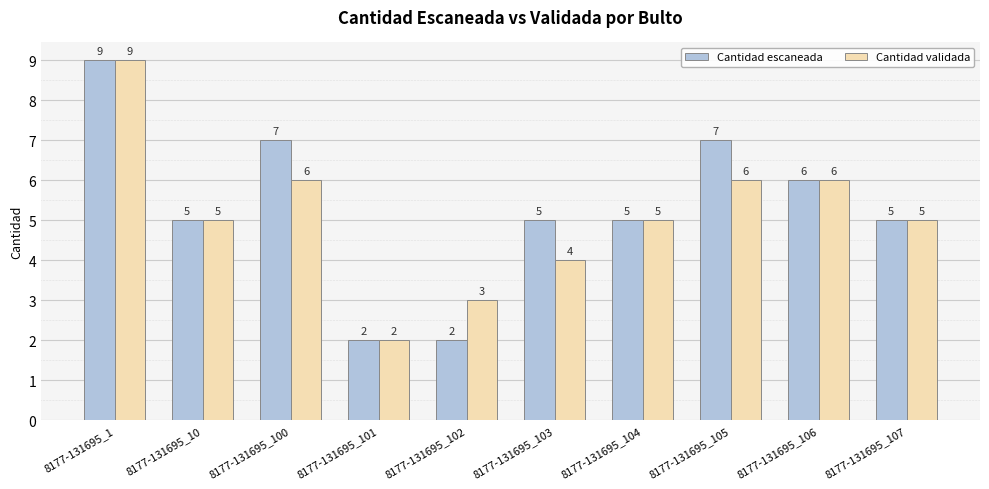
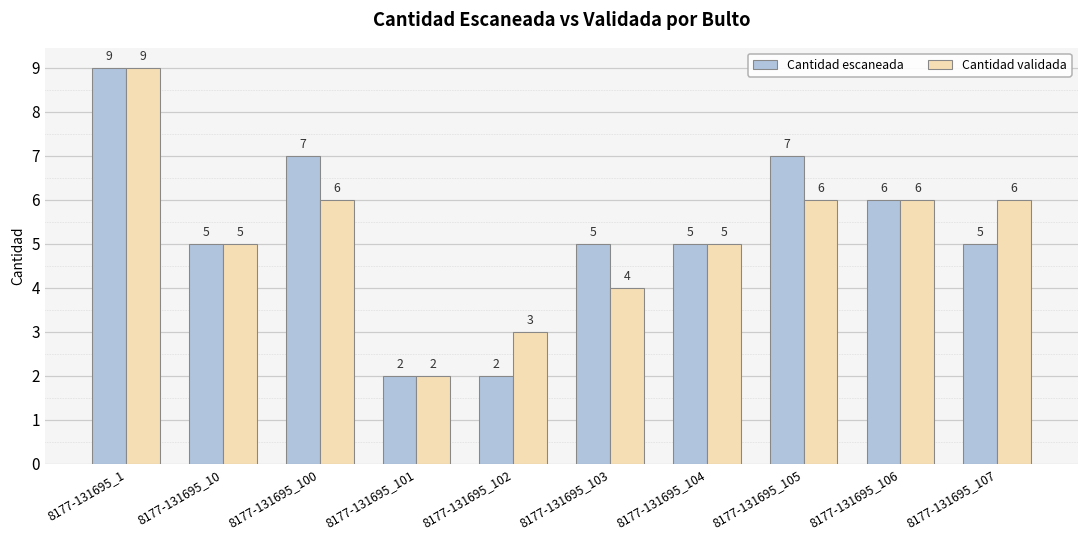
  {
    "Cantidad escaneada": {
      "8177-131695_1": 9,
      "8177-131695_10": 5,
      "8177-131695_100": 7,
      "8177-131695_101": 2,
      "8177-131695_102": 2,
      "8177-131695_103": 5,
      "8177-131695_104": 5,
      "8177-131695_105": 7,
      "8177-131695_106": 6,
      "8177-131695_107": 5
    },
    "Cantidad validada": {
      "8177-131695_1": 9,
      "8177-131695_10": 5,
      "8177-131695_100": 6,
      "8177-131695_101": 2,
      "8177-131695_102": 3,
      "8177-131695_103": 4,
      "8177-131695_104": 5,
      "8177-131695_105": 6,
      "8177-131695_106": 6,
-     "8177-131695_107": 5
+     "8177-131695_107": 6
    }
  }
